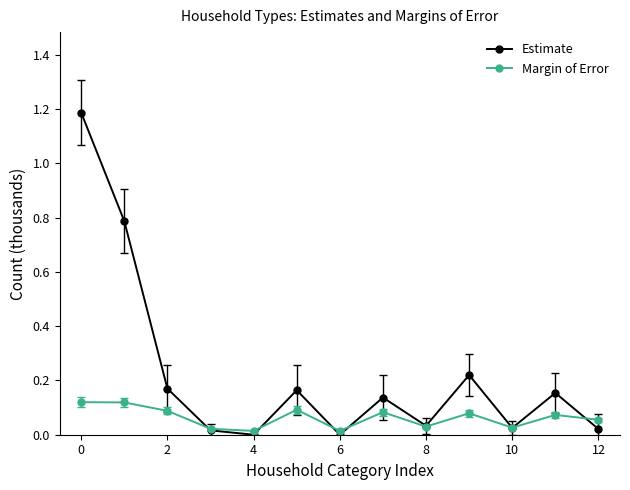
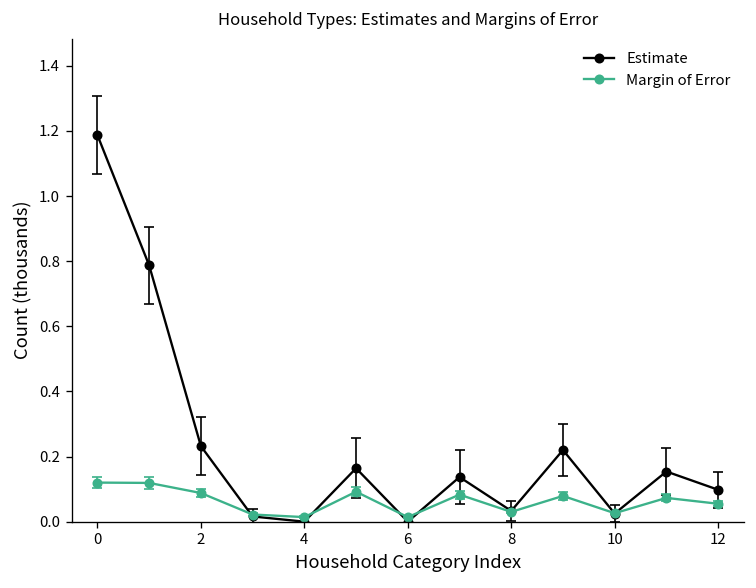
  {
    "Estimate": {
      "0": 1.19,
-     "2": 0.17,
+     "2": 0.23,
      "4": 0.00,
      "6": 0.00,
-     "12": 0.02
+     "12": 0.10
    },
    "Margin of Error": {
      "0": 0.12
    }
  }
